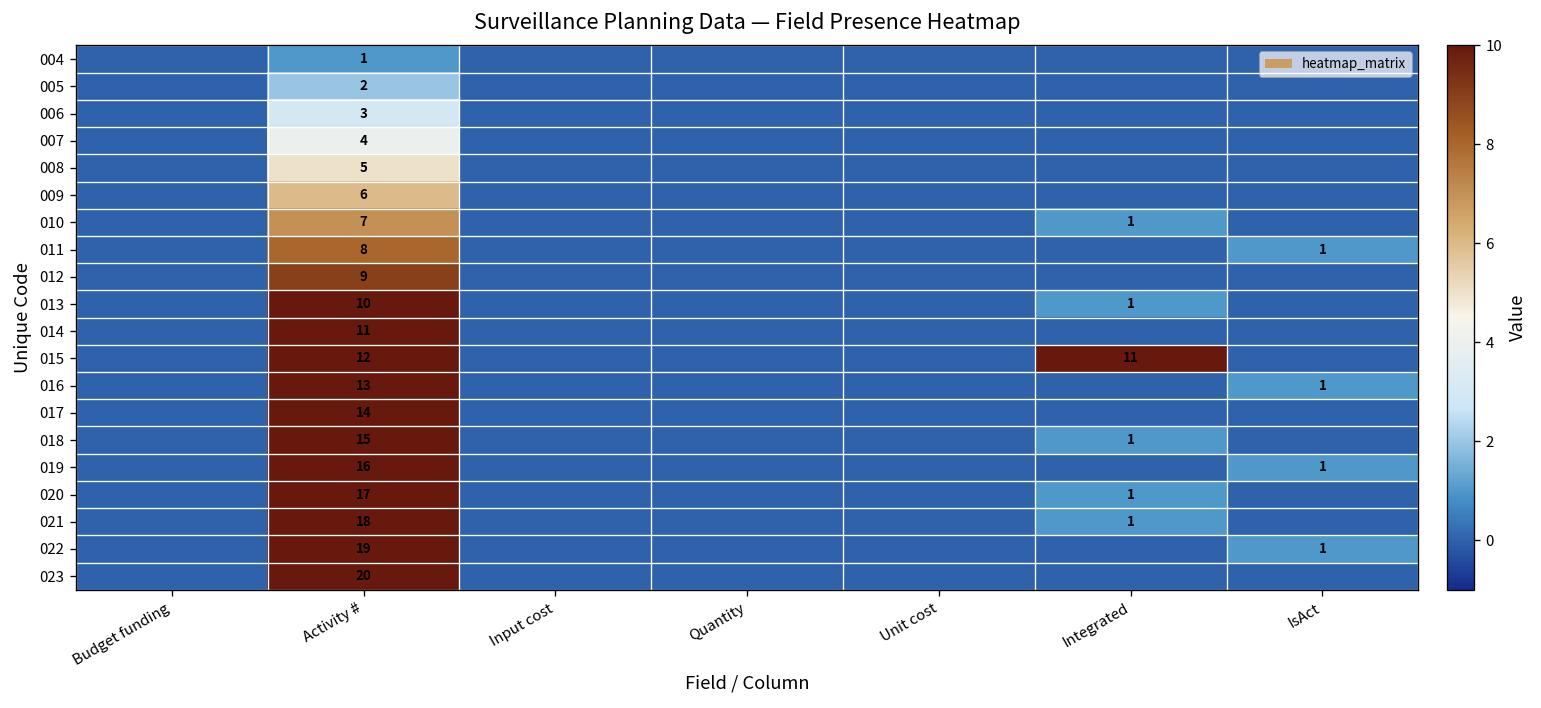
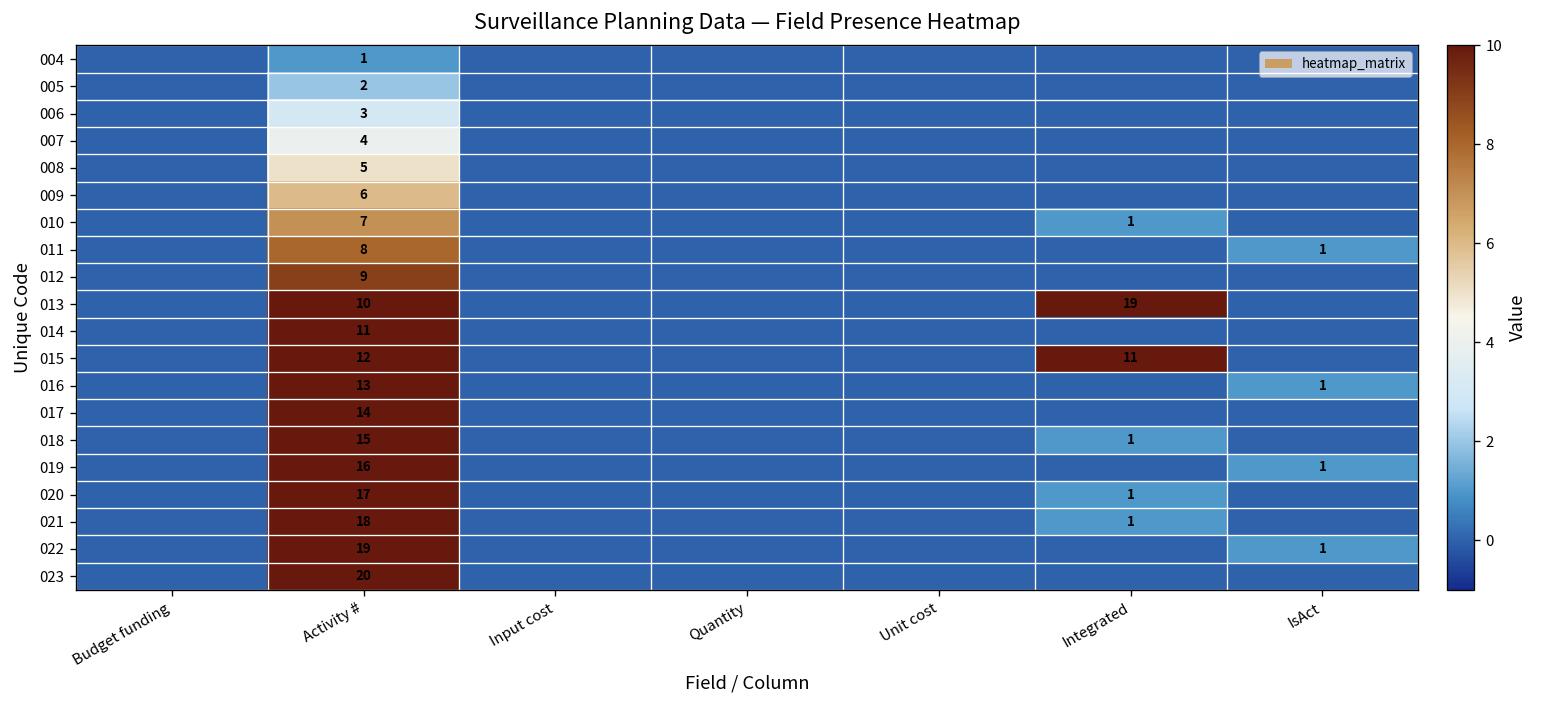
  {
    "004": {
      "Activity #": 1
    },
    "005": {
      "Activity #": 2
    },
    "006": {
      "Activity #": 3
    },
    "007": {
      "Activity #": 4
    },
    "008": {
      "Activity #": 5
    },
    "009": {
      "Activity #": 6
    },
    "010": {
      "Activity #": 7,
      "Integrated": 1
    },
    "011": {
      "Activity #": 8,
      "IsAct": 1
    },
    "012": {
      "Activity #": 9
    },
    "013": {
      "Activity #": 10,
-     "Integrated": 1
+     "Integrated": 19
    },
    "014": {
      "Activity #": 11
    },
    "015": {
      "Activity #": 12,
      "Integrated": 11
    },
    "016": {
      "Activity #": 13,
      "IsAct": 1
    },
    "017": {
      "Activity #": 14
    },
    "018": {
      "Activity #": 15,
      "Integrated": 1
    },
    "019": {
      "Activity #": 16,
      "IsAct": 1
    },
    "020": {
      "Activity #": 17,
      "Integrated": 1
    },
    "021": {
      "Activity #": 18,
      "Integrated": 1
    },
    "022": {
      "Activity #": 19,
      "IsAct": 1
    },
    "023": {
      "Activity #": 20
    }
  }
